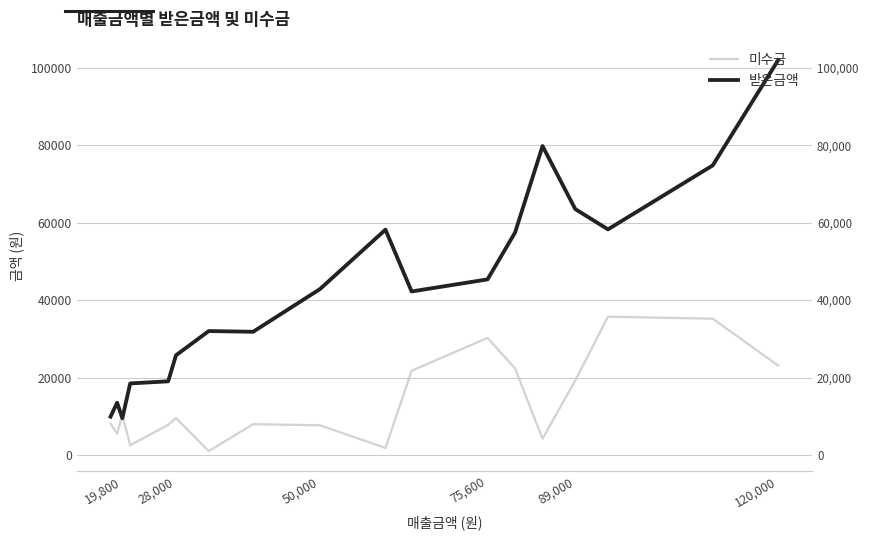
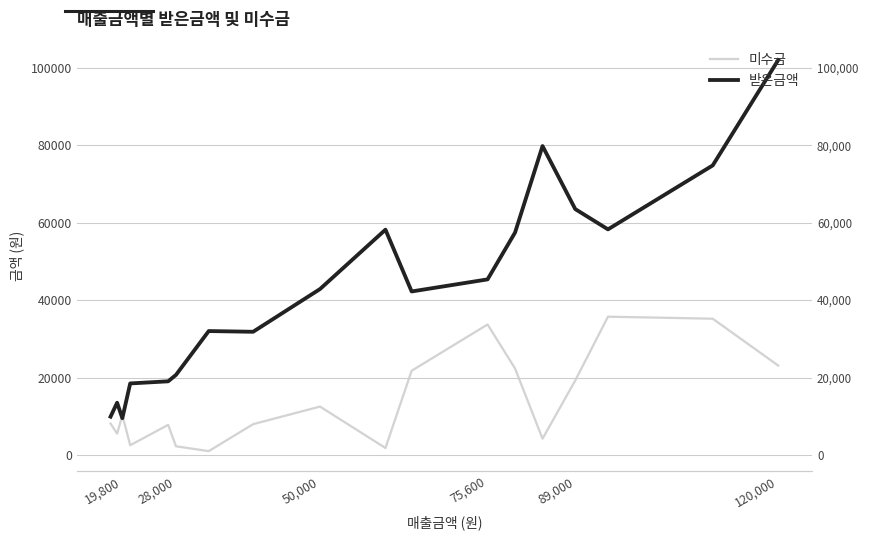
  {
    "미수금": {
      "19,800": 10000,
-     "28,000": 10000,
-     "50,000": 8000,
-     "75,600": 30000,
+     "28,000": 2000,
+     "50,000": 13000,
+     "75,600": 34000,
      "89,000": 19000,
      "120,000": 23000
    },
    "받은금액": {
      "19,800": 10000,
-     "28,000": 26000,
+     "28,000": 21000,
      "50,000": 43000,
      "75,600": 45000,
      "89,000": 64000,
      "120,000": 102000
    }
  }
